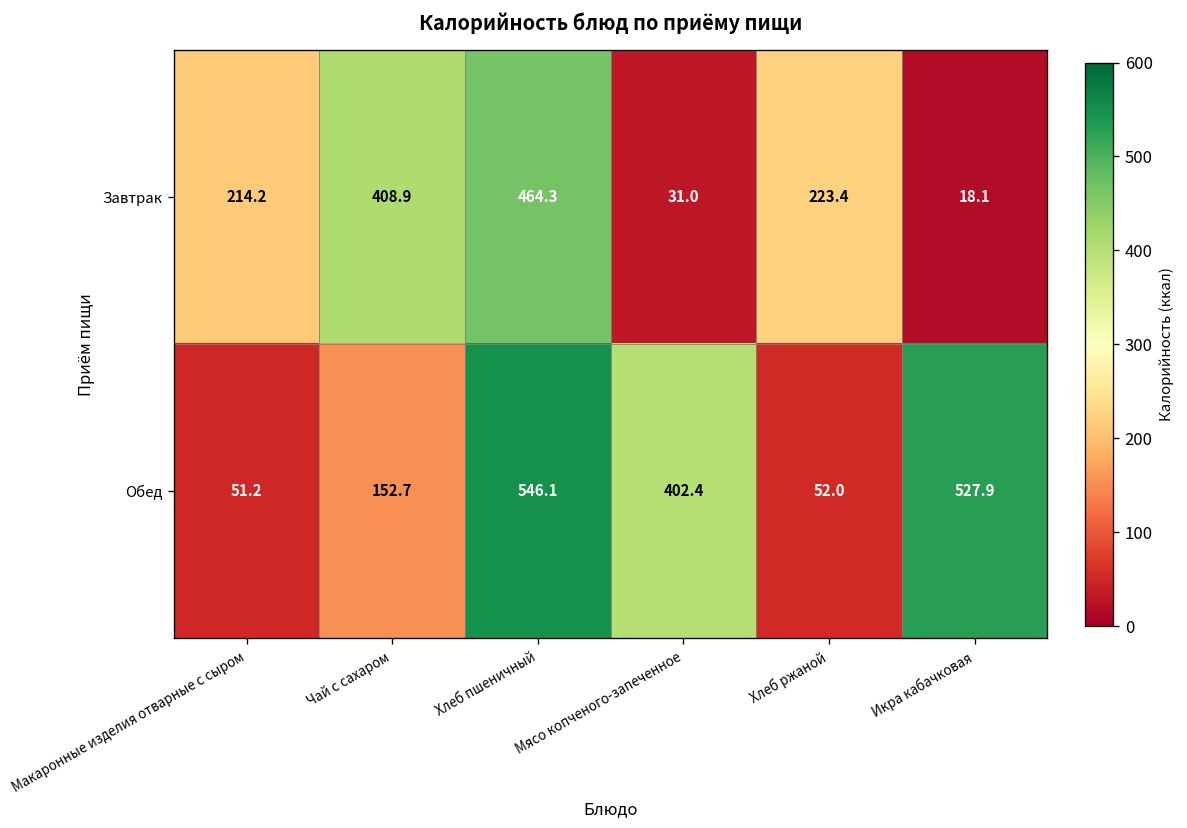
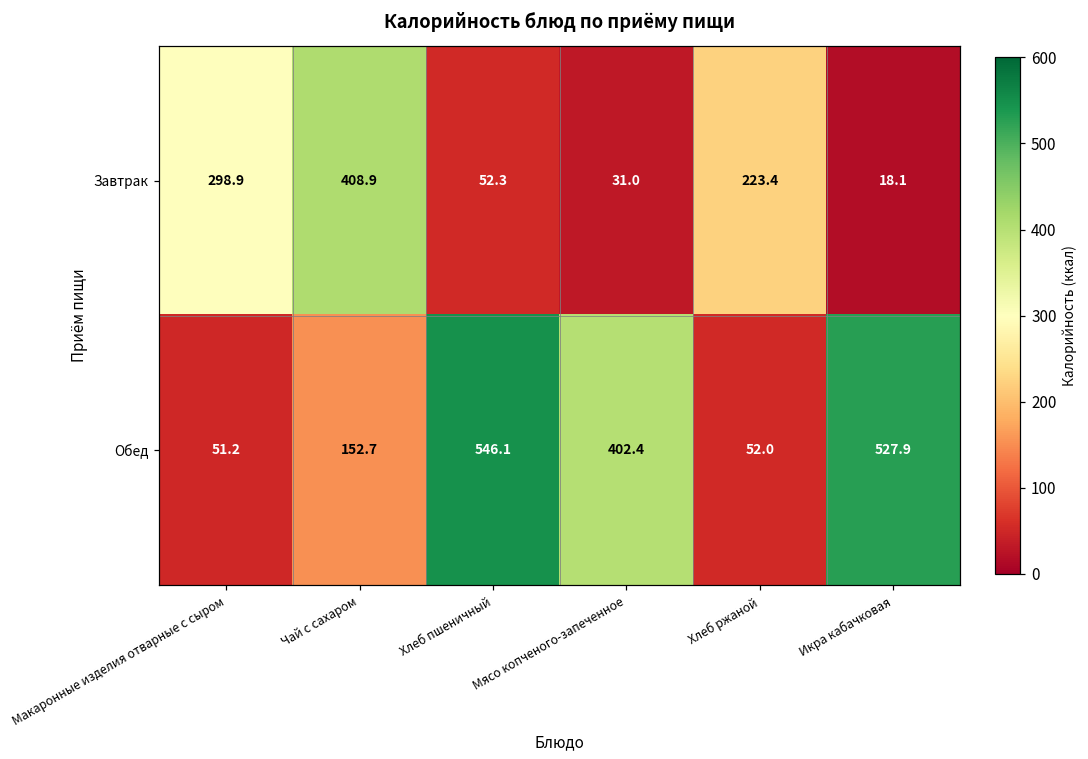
  {
    "Завтрак": {
-     "Макаронные изделия отварные с сыром": 214.2,
+     "Макаронные изделия отварные с сыром": 298.9,
      "Чай с сахаром": 408.9,
-     "Хлеб пшеничный": 464.3,
+     "Хлеб пшеничный": 52.3,
      "Мясо копченого-запеченное": 31.0,
      "Хлеб ржаной": 223.4,
      "Икра кабачковая": 18.1
    },
    "Обед": {
      "Макаронные изделия отварные с сыром": 51.2,
      "Чай с сахаром": 152.7,
      "Хлеб пшеничный": 546.1,
      "Мясо копченого-запеченное": 402.4,
      "Хлеб ржаной": 52.0,
      "Икра кабачковая": 527.9
    }
  }
